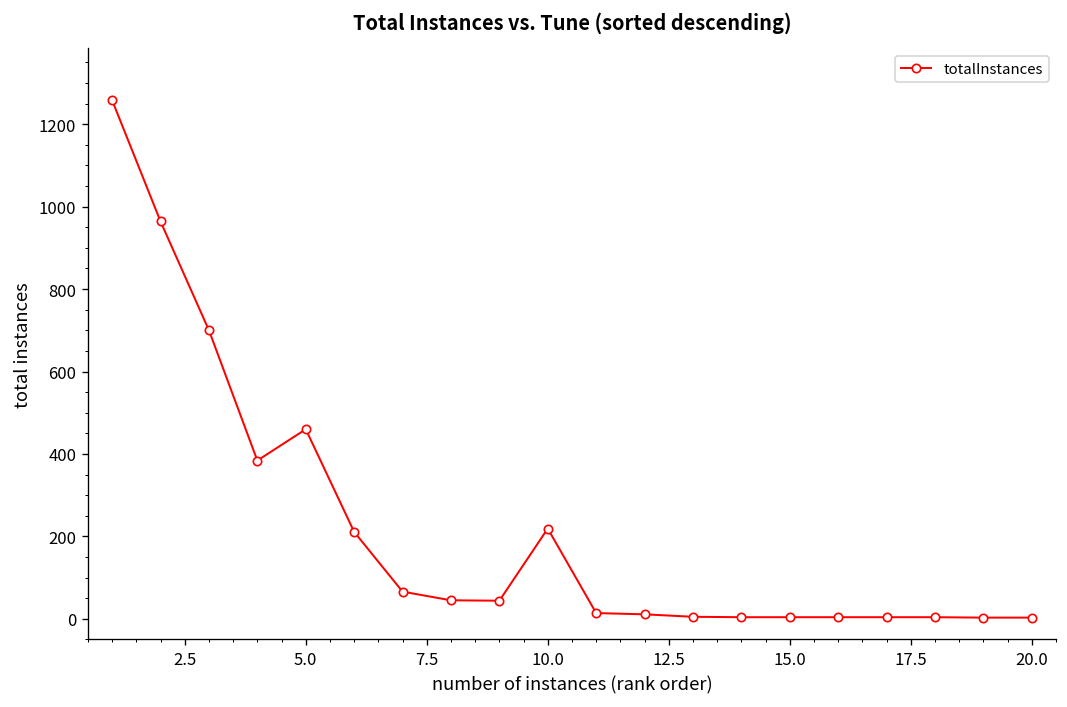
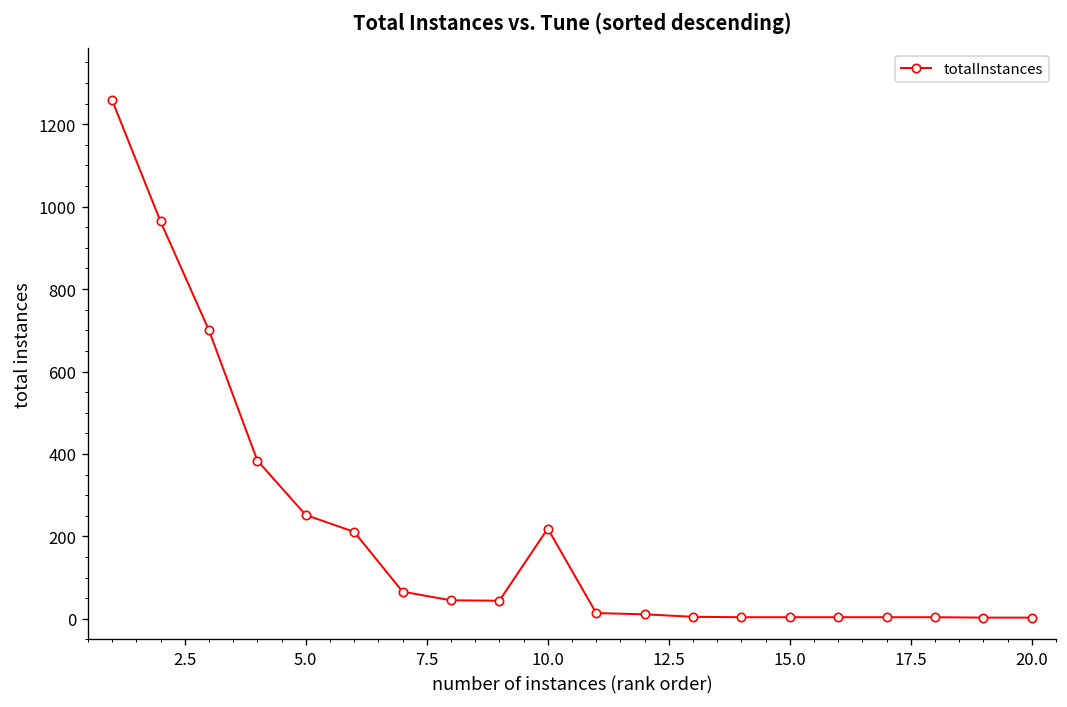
  {
-   "5.0": 460,
+   "5.0": 250,
    "10.0": 220,
    "15.0": 0,
    "20.0": 0
  }
